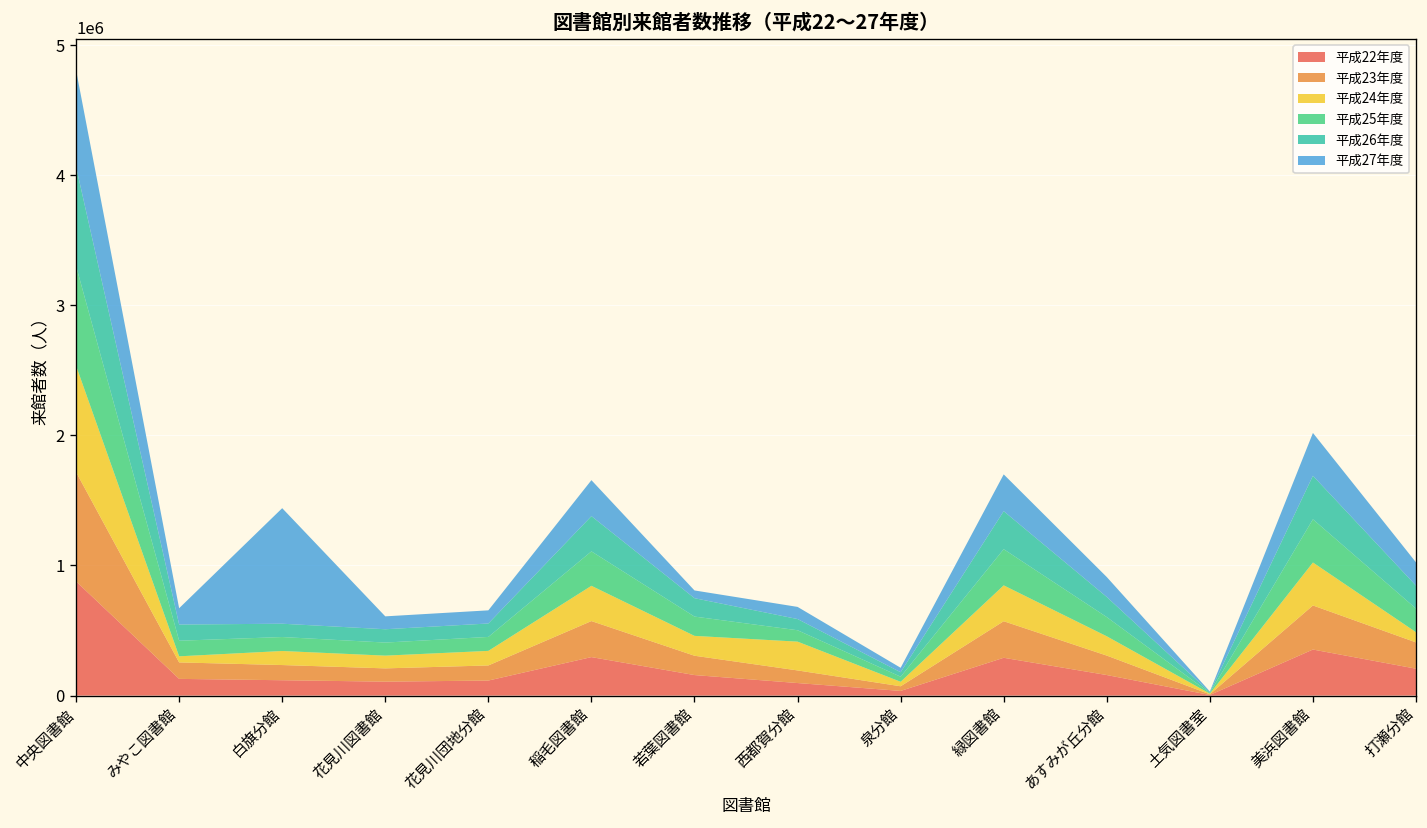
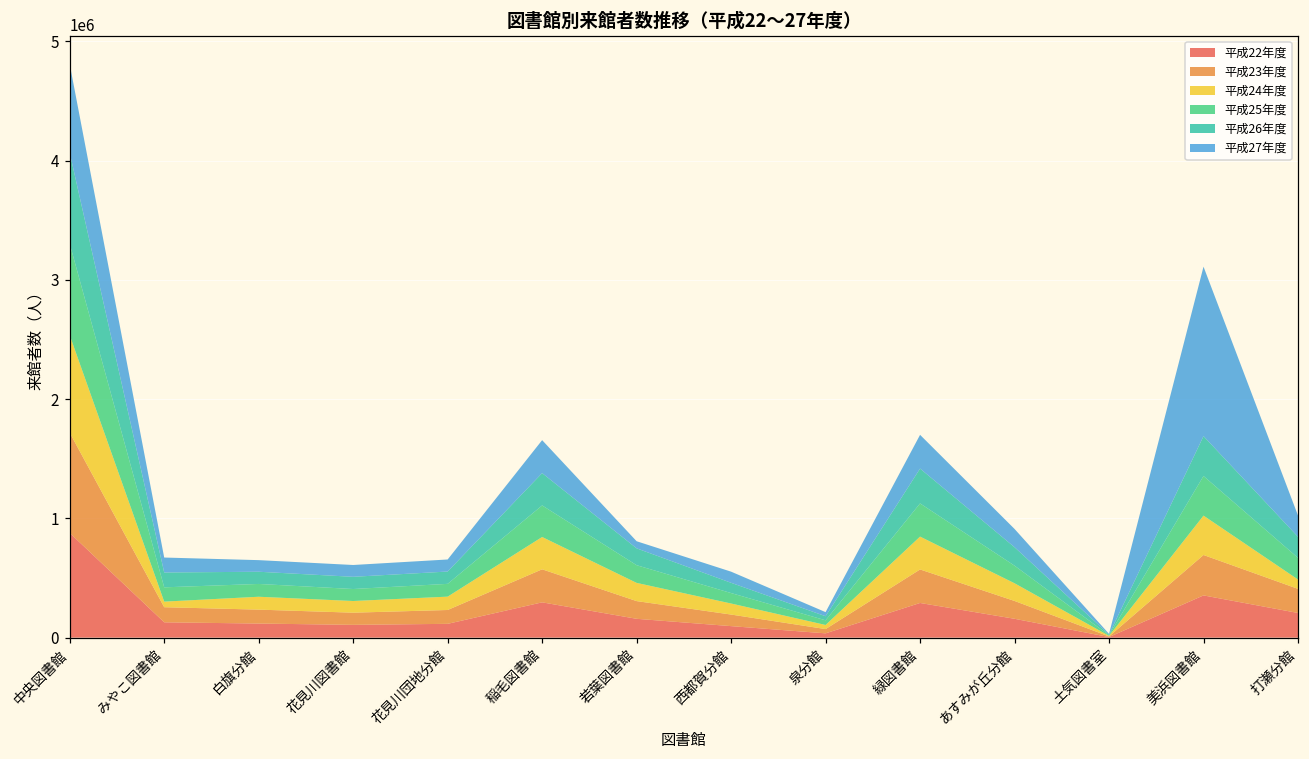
  {
    "平成24年度": {
      "中央図書館": 820000,
      "みやこ図書館": 50000,
      "白旗分館": 110000,
      "花見川図書館": 100000,
      "花見川団地分館": 110000,
      "稲毛図書館": 270000,
      "若葉図書館": 150000,
-     "西都賀分館": 220000,
+     "西都賀分館": 90000,
      "泉分館": 30000,
      "緑図書館": 280000,
      "あすみが丘分館": 150000,
      "美浜図書館": 330000,
      "打瀬分館": 80000
    },
    "平成27年度": {
      "中央図書館": 740000,
      "みやこ図書館": 130000,
-     "白旗分館": 890000,
+     "白旗分館": 100000,
      "花見川図書館": 100000,
      "花見川団地分館": 100000,
      "稲毛図書館": 280000,
      "若葉図書館": 60000,
      "西都賀分館": 90000,
      "泉分館": 30000,
      "緑図書館": 280000,
      "あすみが丘分館": 150000,
-     "美浜図書館": 330000,
+     "美浜図書館": 1420000,
      "打瀬分館": 180000
    }
  }
